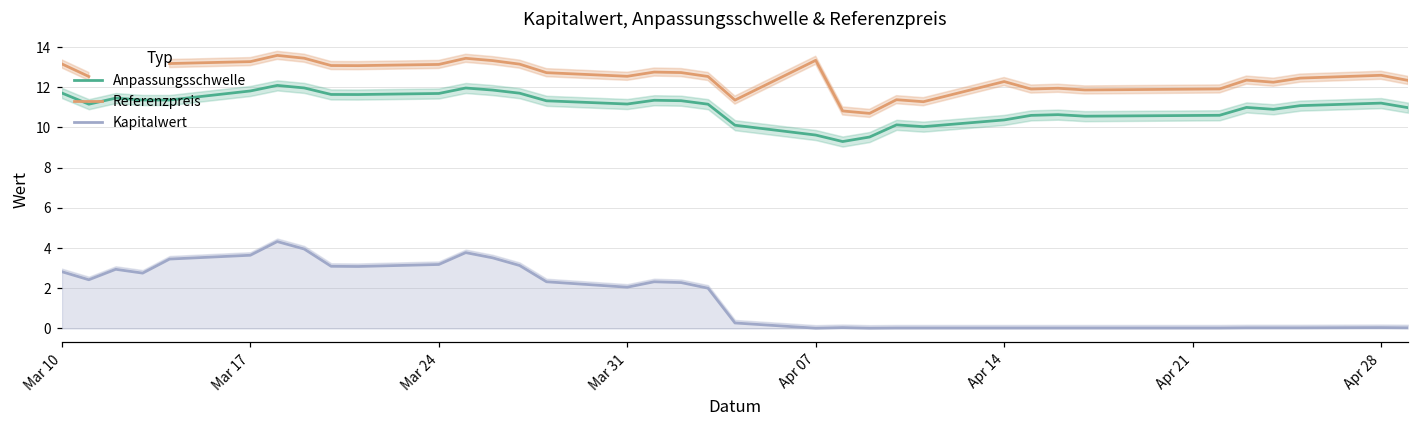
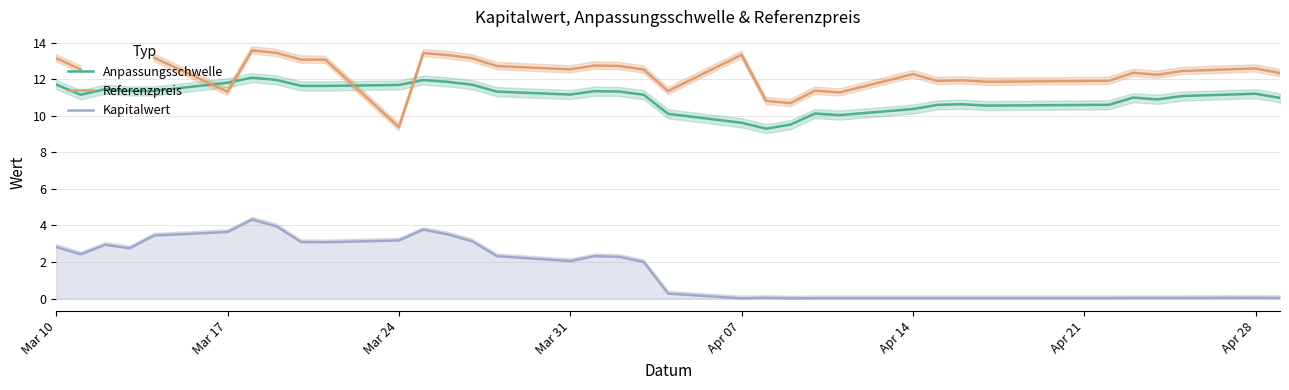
  {
    "Referenzpreis": {
      "Mar 10": 13.2,
-     "Mar 17": 13.3,
-     "Mar 24": 13.1,
+     "Mar 17": 11.3,
+     "Mar 24": 9.4,
      "Mar 31": 12.5,
      "Apr 07": 13.3,
      "Apr 14": 12.3,
      "Apr 28": 12.6
    }
  }
